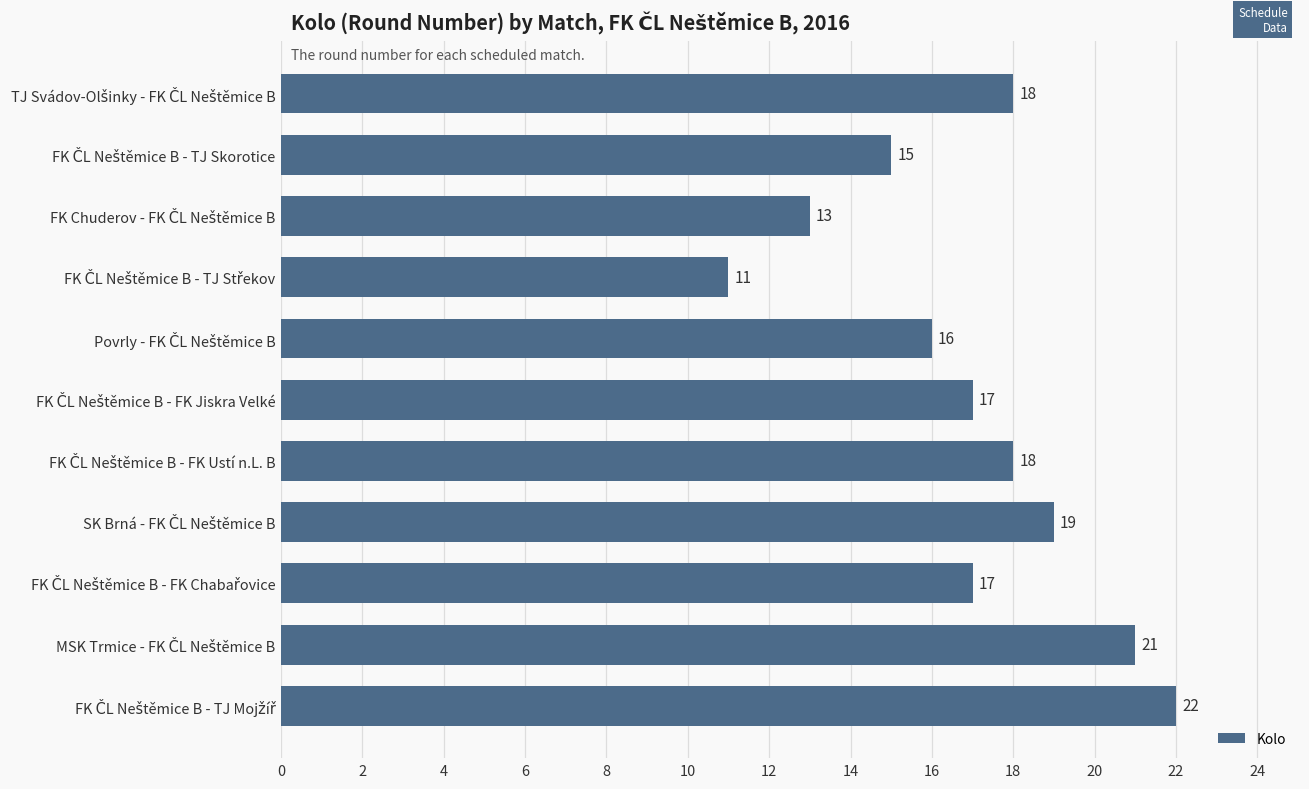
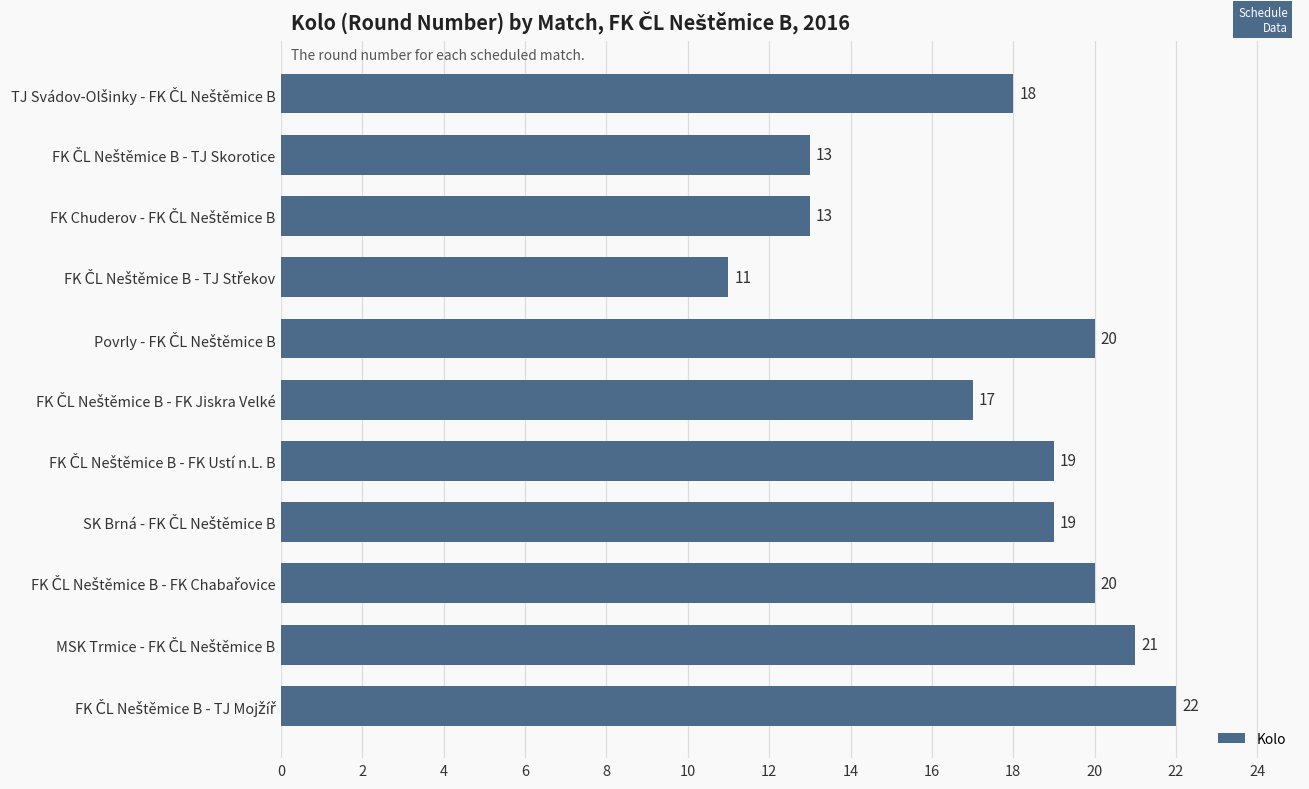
  {
    "TJ Svádov-Olšinky - FK ČL Neštěmice B": 18,
-   "FK ČL Neštěmice B - TJ Skorotice": 15,
+   "FK ČL Neštěmice B - TJ Skorotice": 13,
    "FK Chuderov - FK ČL Neštěmice B": 13,
    "FK ČL Neštěmice B - TJ Střekov": 11,
-   "Povrly - FK ČL Neštěmice B": 16,
+   "Povrly - FK ČL Neštěmice B": 20,
    "FK ČL Neštěmice B - FK Jiskra Velké": 17,
-   "FK ČL Neštěmice B - FK Ustí n.L. B": 18,
+   "FK ČL Neštěmice B - FK Ustí n.L. B": 19,
    "SK Brná - FK ČL Neštěmice B": 19,
-   "FK ČL Neštěmice B - FK Chabařovice": 17,
+   "FK ČL Neštěmice B - FK Chabařovice": 20,
    "MSK Trmice - FK ČL Neštěmice B": 21,
    "FK ČL Neštěmice B - TJ Mojžíř": 22
  }
